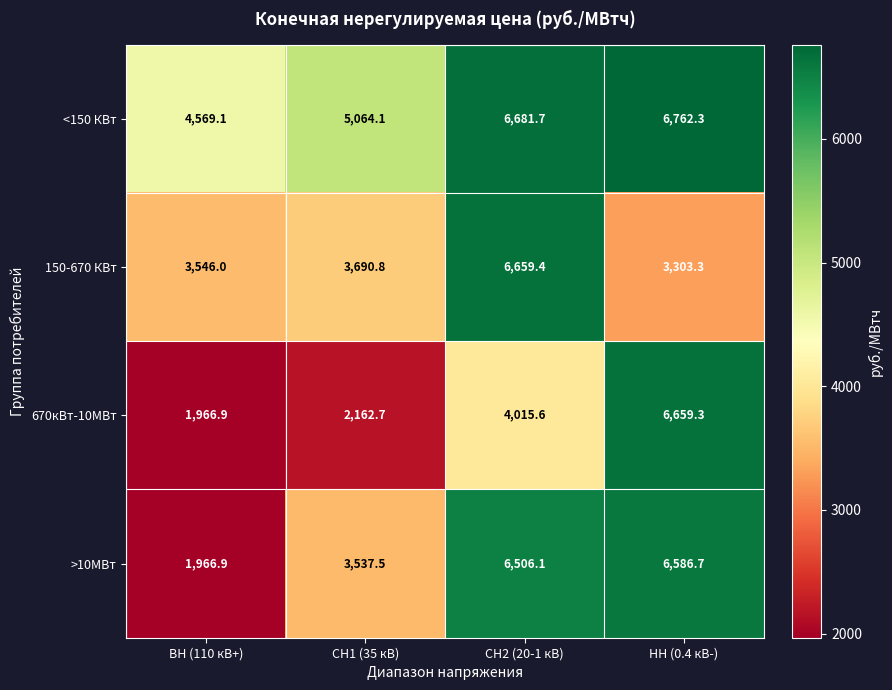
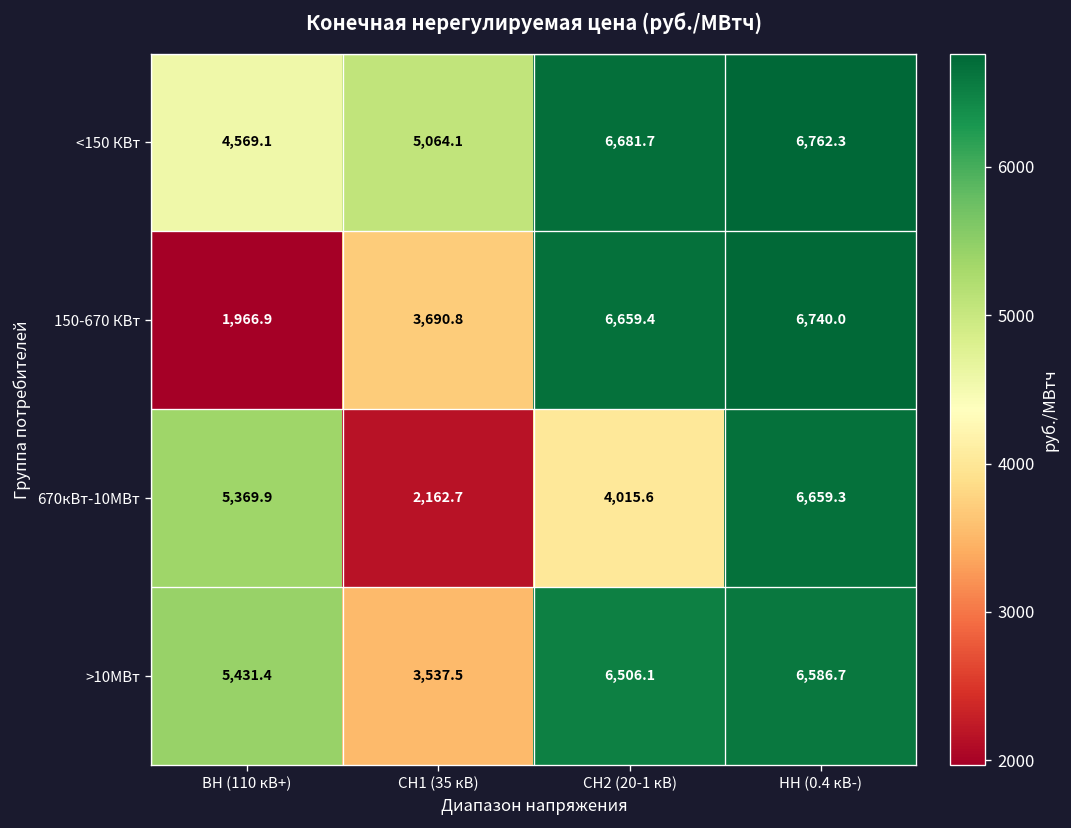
  {
    "<150 КВт": {
      "ВН (110 кВ+)": "4,569.1",
      "СН1 (35 кВ)": "5,064.1",
      "СН2 (20-1 кВ)": "6,681.7",
      "НН (0.4 кВ-)": "6,762.3"
    },
    "150-670 КВт": {
-     "ВН (110 кВ+)": "3,546.0",
+     "ВН (110 кВ+)": "1,966.9",
      "СН1 (35 кВ)": "3,690.8",
      "СН2 (20-1 кВ)": "6,659.4",
-     "НН (0.4 кВ-)": "3,303.3"
+     "НН (0.4 кВ-)": "6,740.0"
    },
    "670кВт-10МВт": {
-     "ВН (110 кВ+)": "1,966.9",
+     "ВН (110 кВ+)": "5,369.9",
      "СН1 (35 кВ)": "2,162.7",
      "СН2 (20-1 кВ)": "4,015.6",
      "НН (0.4 кВ-)": "6,659.3"
    },
    ">10МВт": {
-     "ВН (110 кВ+)": "1,966.9",
+     "ВН (110 кВ+)": "5,431.4",
      "СН1 (35 кВ)": "3,537.5",
      "СН2 (20-1 кВ)": "6,506.1",
      "НН (0.4 кВ-)": "6,586.7"
    }
  }
